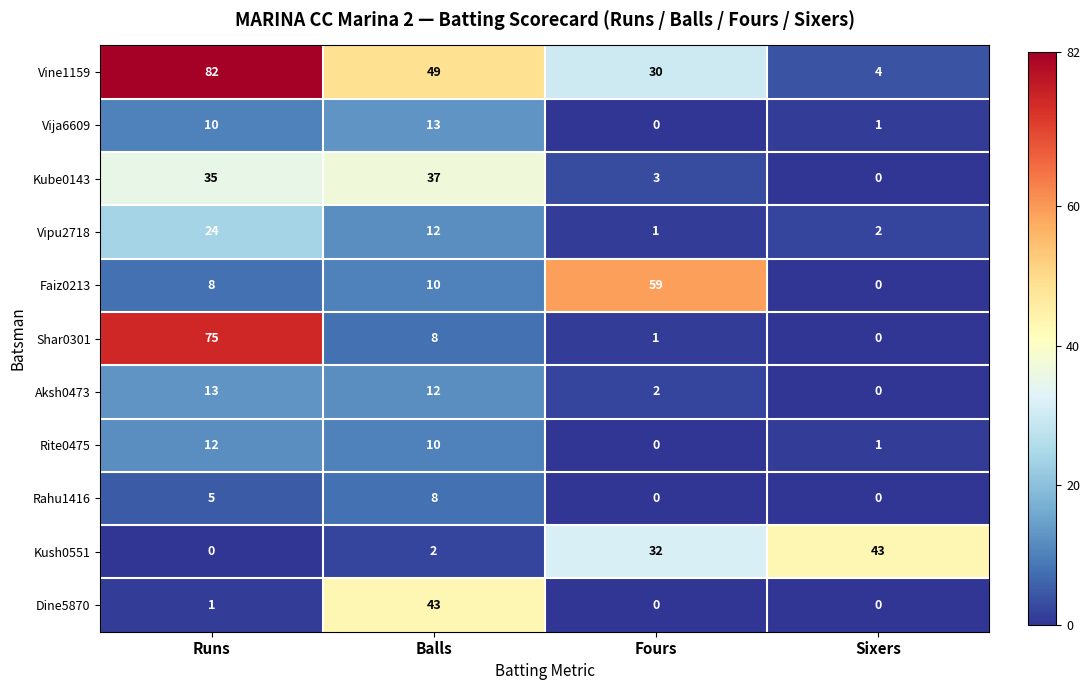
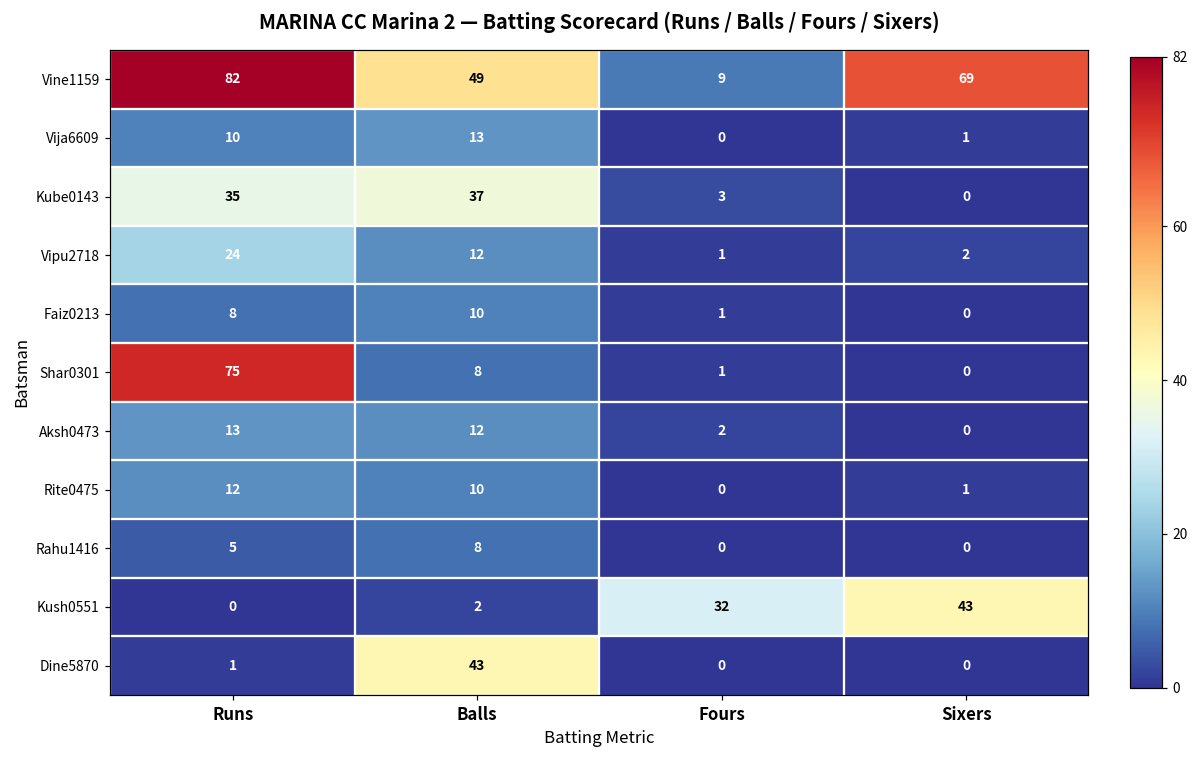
  {
    "Vine1159": {
      "Runs": 82,
      "Balls": 49,
-     "Fours": 30,
-     "Sixers": 4
+     "Fours": 9,
+     "Sixers": 69
    },
    "Vija6609": {
      "Runs": 10,
      "Balls": 13,
      "Fours": 0,
      "Sixers": 1
    },
    "Kube0143": {
      "Runs": 35,
      "Balls": 37,
      "Fours": 3,
      "Sixers": 0
    },
    "Vipu2718": {
      "Runs": 24,
      "Balls": 12,
      "Fours": 1,
      "Sixers": 2
    },
    "Faiz0213": {
      "Runs": 8,
      "Balls": 10,
-     "Fours": 59,
+     "Fours": 1,
      "Sixers": 0
    },
    "Shar0301": {
      "Runs": 75,
      "Balls": 8,
      "Fours": 1,
      "Sixers": 0
    },
    "Aksh0473": {
      "Runs": 13,
      "Balls": 12,
      "Fours": 2,
      "Sixers": 0
    },
    "Rite0475": {
      "Runs": 12,
      "Balls": 10,
      "Fours": 0,
      "Sixers": 1
    },
    "Rahu1416": {
      "Runs": 5,
      "Balls": 8,
      "Fours": 0,
      "Sixers": 0
    },
    "Kush0551": {
      "Runs": 0,
      "Balls": 2,
      "Fours": 32,
      "Sixers": 43
    },
    "Dine5870": {
      "Runs": 1,
      "Balls": 43,
      "Fours": 0,
      "Sixers": 0
    }
  }
